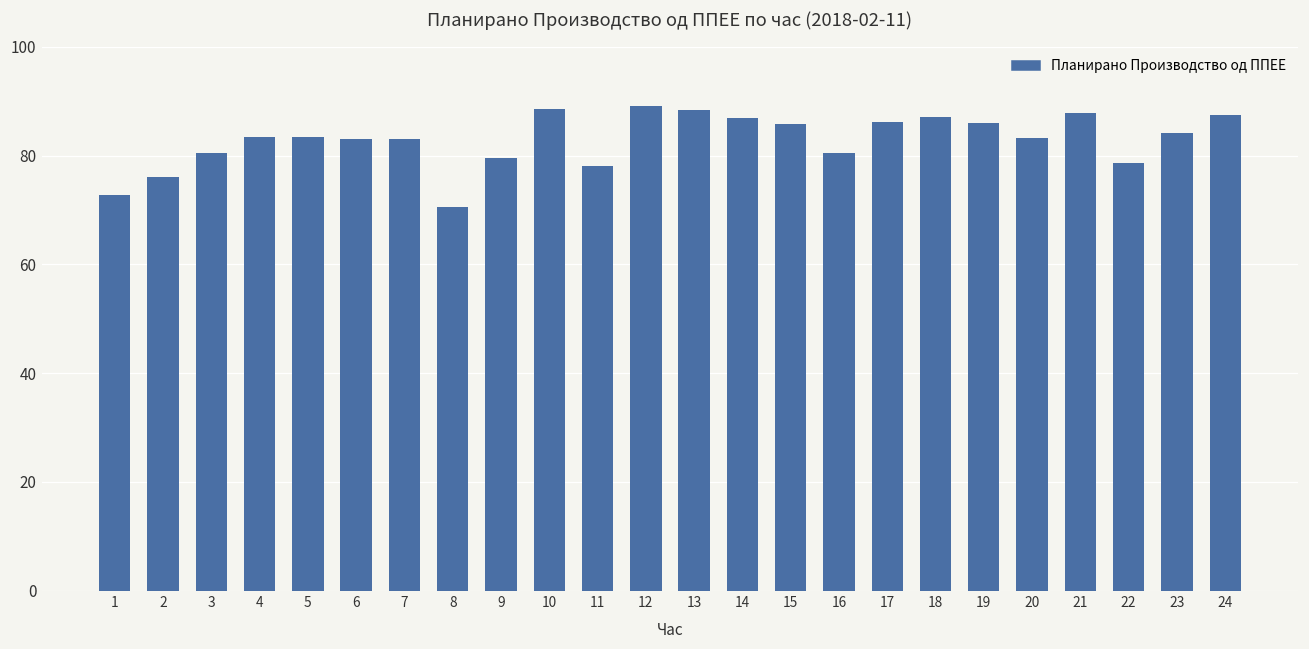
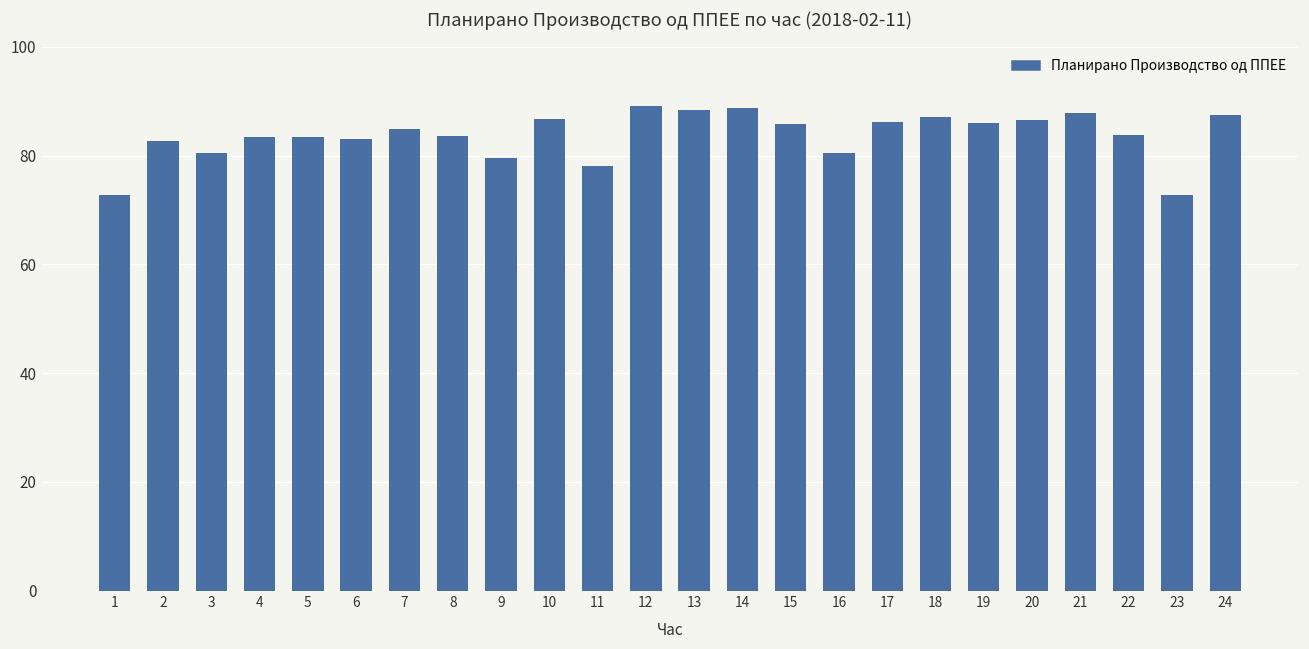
  {
    "1": 73,
-   "2": 76,
+   "2": 83,
    "3": 81,
    "4": 84,
    "5": 83,
    "6": 83,
-   "7": 83,
-   "8": 71,
+   "7": 85,
+   "8": 84,
    "9": 80,
-   "10": 89,
+   "10": 87,
    "11": 78,
    "12": 89,
    "13": 88,
-   "14": 87,
+   "14": 89,
    "15": 86,
    "16": 81,
    "17": 86,
    "18": 87,
    "19": 86,
-   "20": 83,
+   "20": 87,
    "21": 88,
-   "22": 79,
-   "23": 84,
+   "22": 84,
+   "23": 73,
    "24": 88
  }
